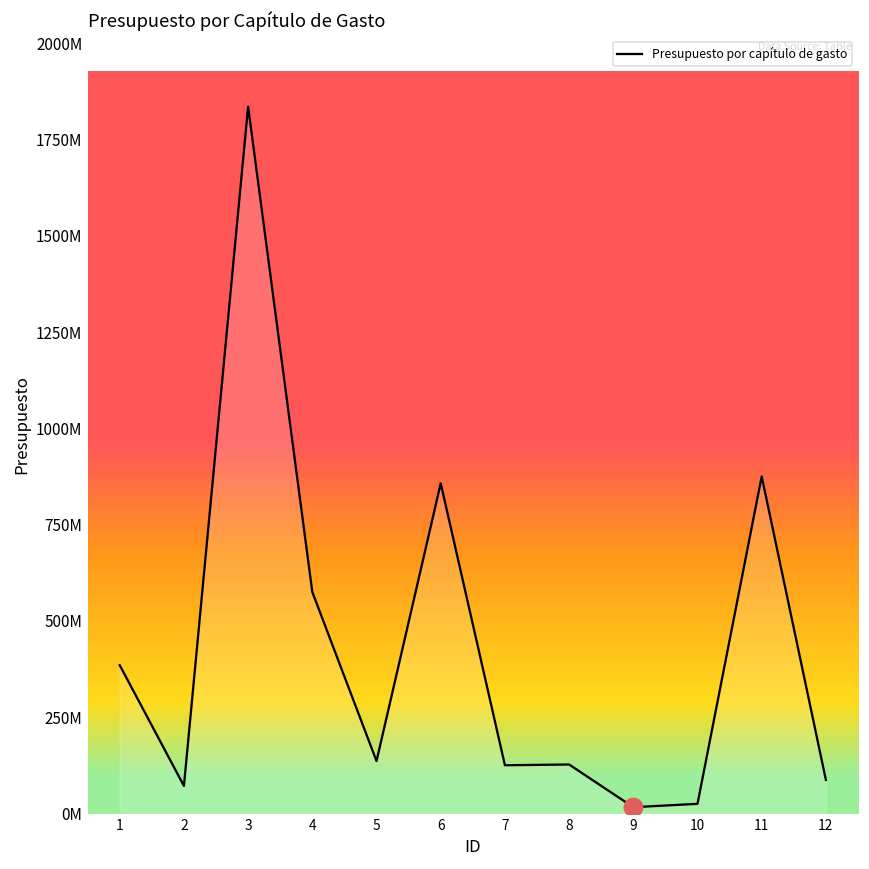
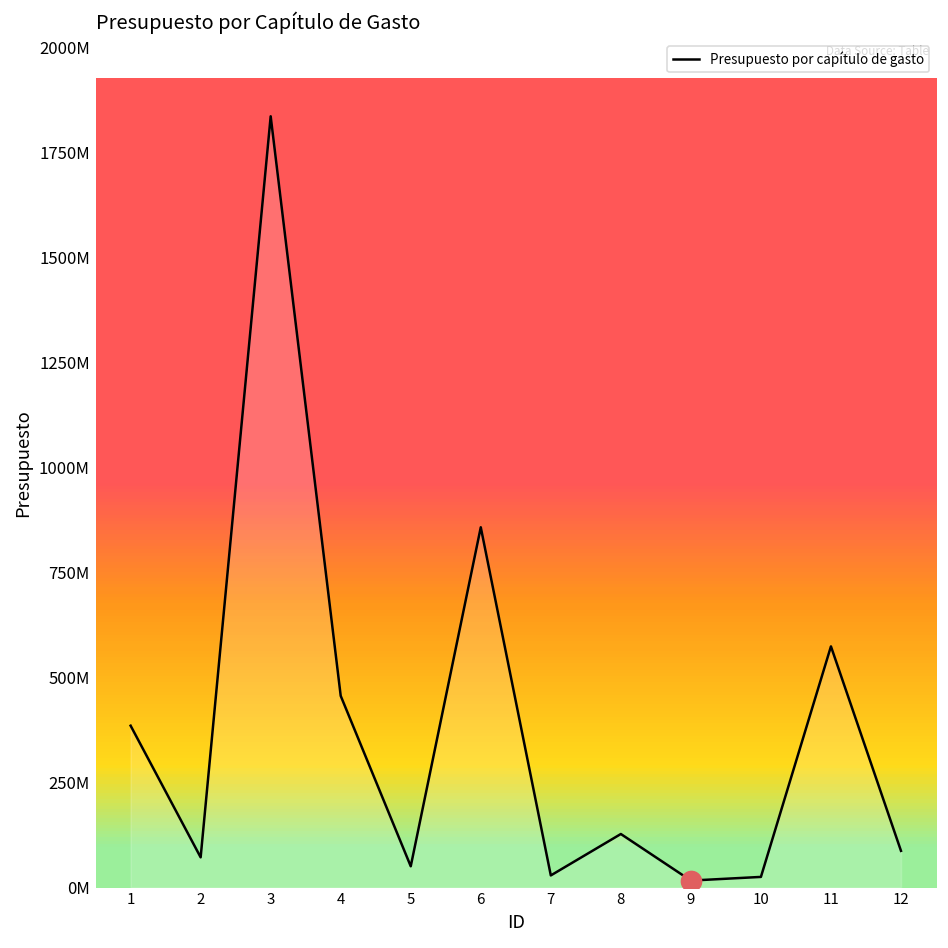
  {
    "Presupuesto por capítulo de gasto": {
      "1": 390000000,
      "2": 70000000,
      "3": 1840000000,
-     "4": 580000000,
-     "5": 140000000,
+     "4": 460000000,
+     "5": 50000000,
      "6": 860000000,
-     "7": 130000000,
+     "7": 30000000,
      "8": 130000000,
      "10": 30000000,
-     "11": 880000000,
+     "11": 570000000,
      "12": 90000000
    }
  }
